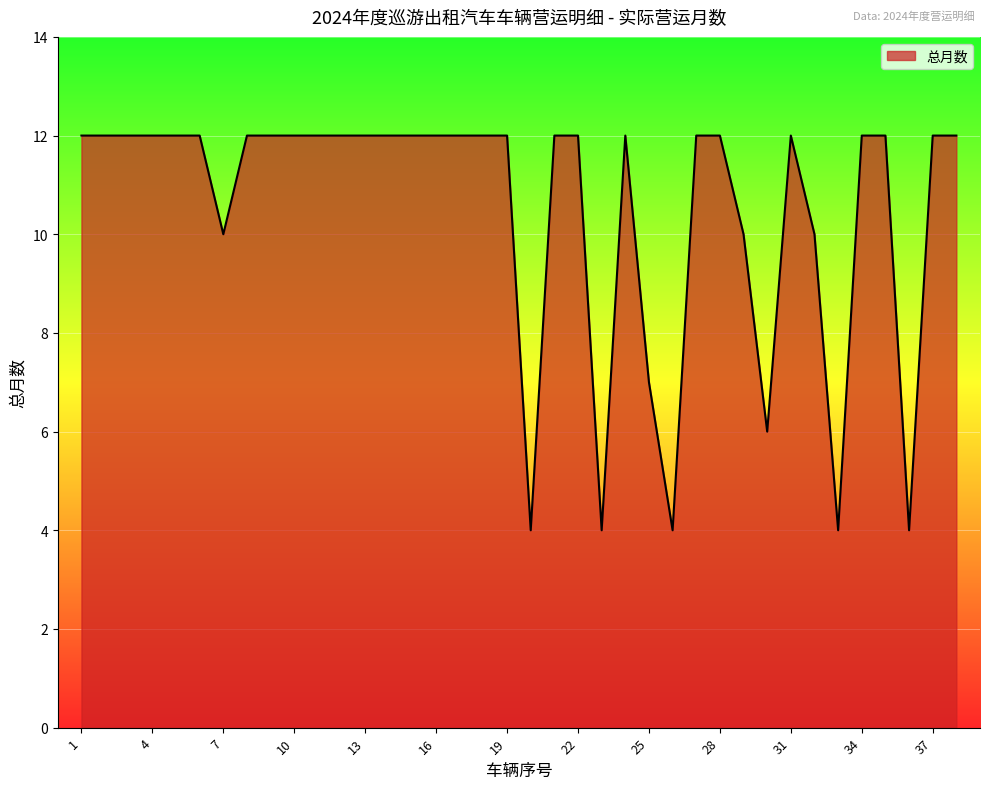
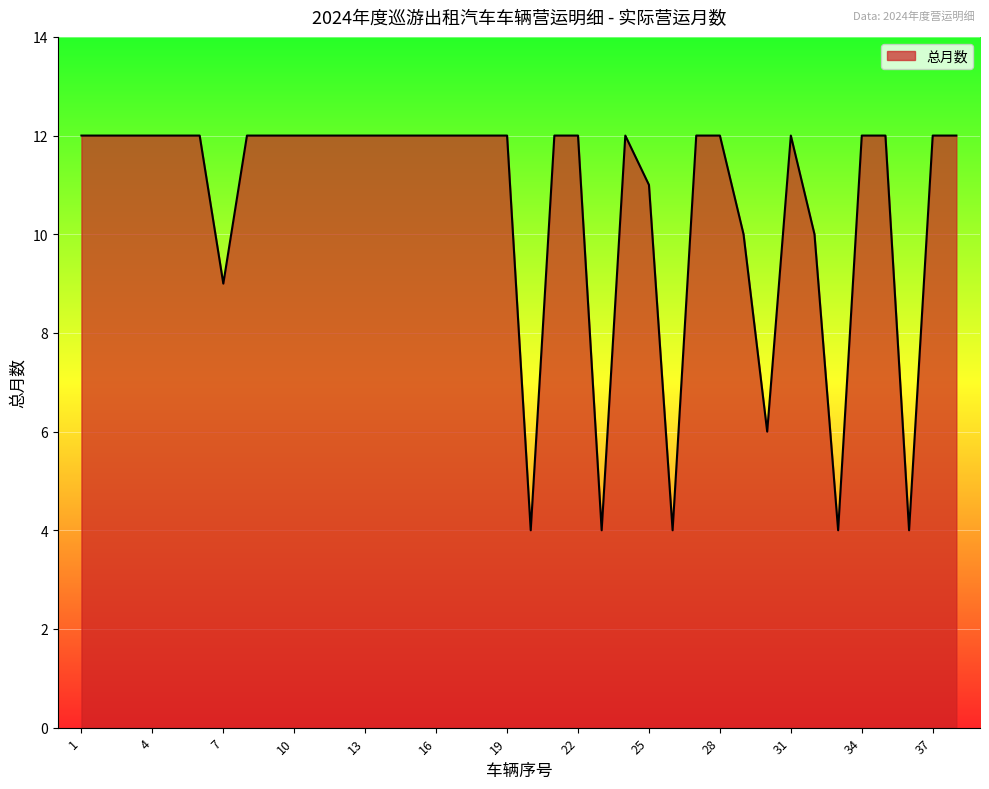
  {
    "1": 12,
    "4": 12,
-   "7": 10,
+   "7": 9,
    "10": 12,
    "13": 12,
    "16": 12,
    "19": 12,
    "22": 12,
-   "25": 7,
+   "25": 11,
    "28": 12,
    "31": 12,
    "34": 12,
    "37": 12
  }
